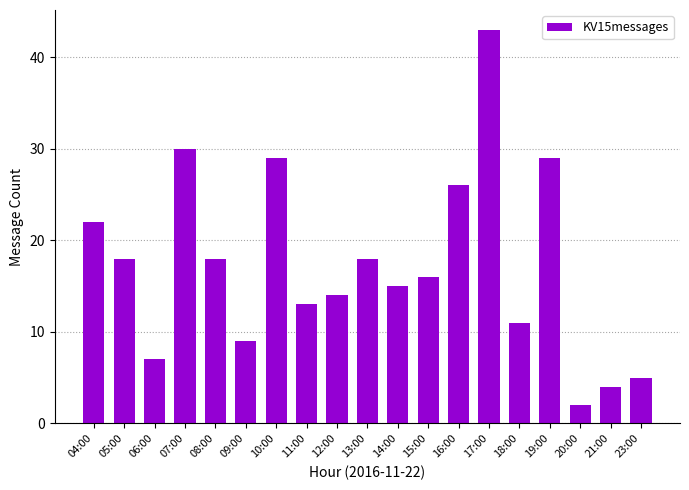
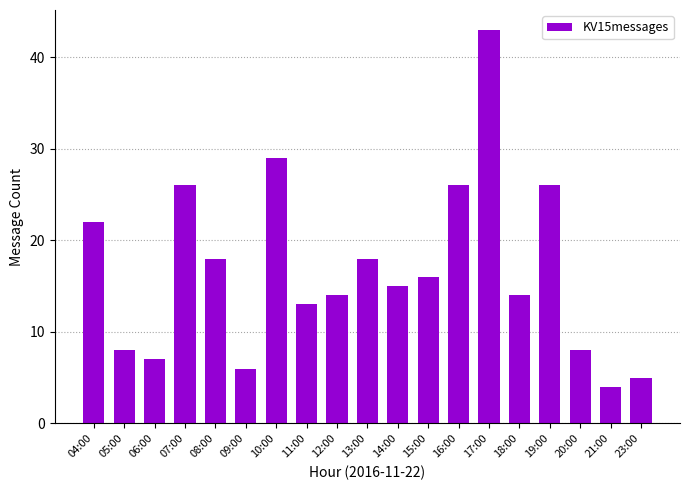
  {
    "04:00": 22,
-   "05:00": 18,
+   "05:00": 8,
    "06:00": 7,
-   "07:00": 30,
+   "07:00": 26,
    "08:00": 18,
-   "09:00": 9,
+   "09:00": 6,
    "10:00": 29,
    "11:00": 13,
    "12:00": 14,
    "13:00": 18,
    "14:00": 15,
    "15:00": 16,
    "16:00": 26,
    "17:00": 43,
-   "18:00": 11,
-   "19:00": 29,
-   "20:00": 2,
+   "18:00": 14,
+   "19:00": 26,
+   "20:00": 8,
    "21:00": 4,
    "23:00": 5
  }
